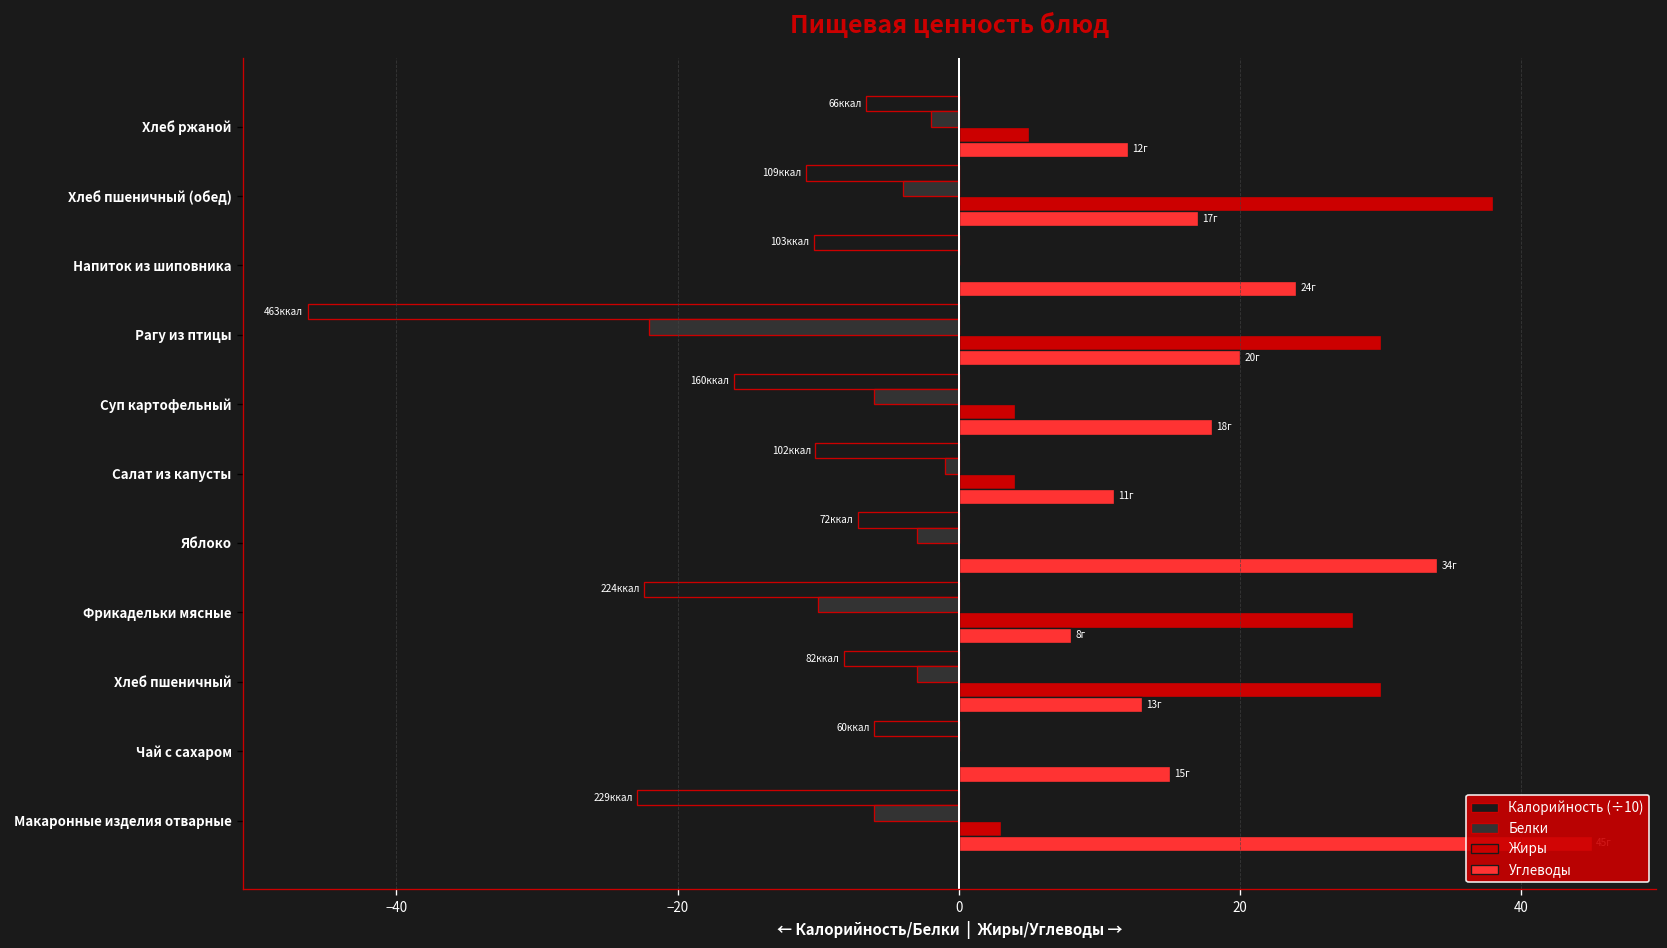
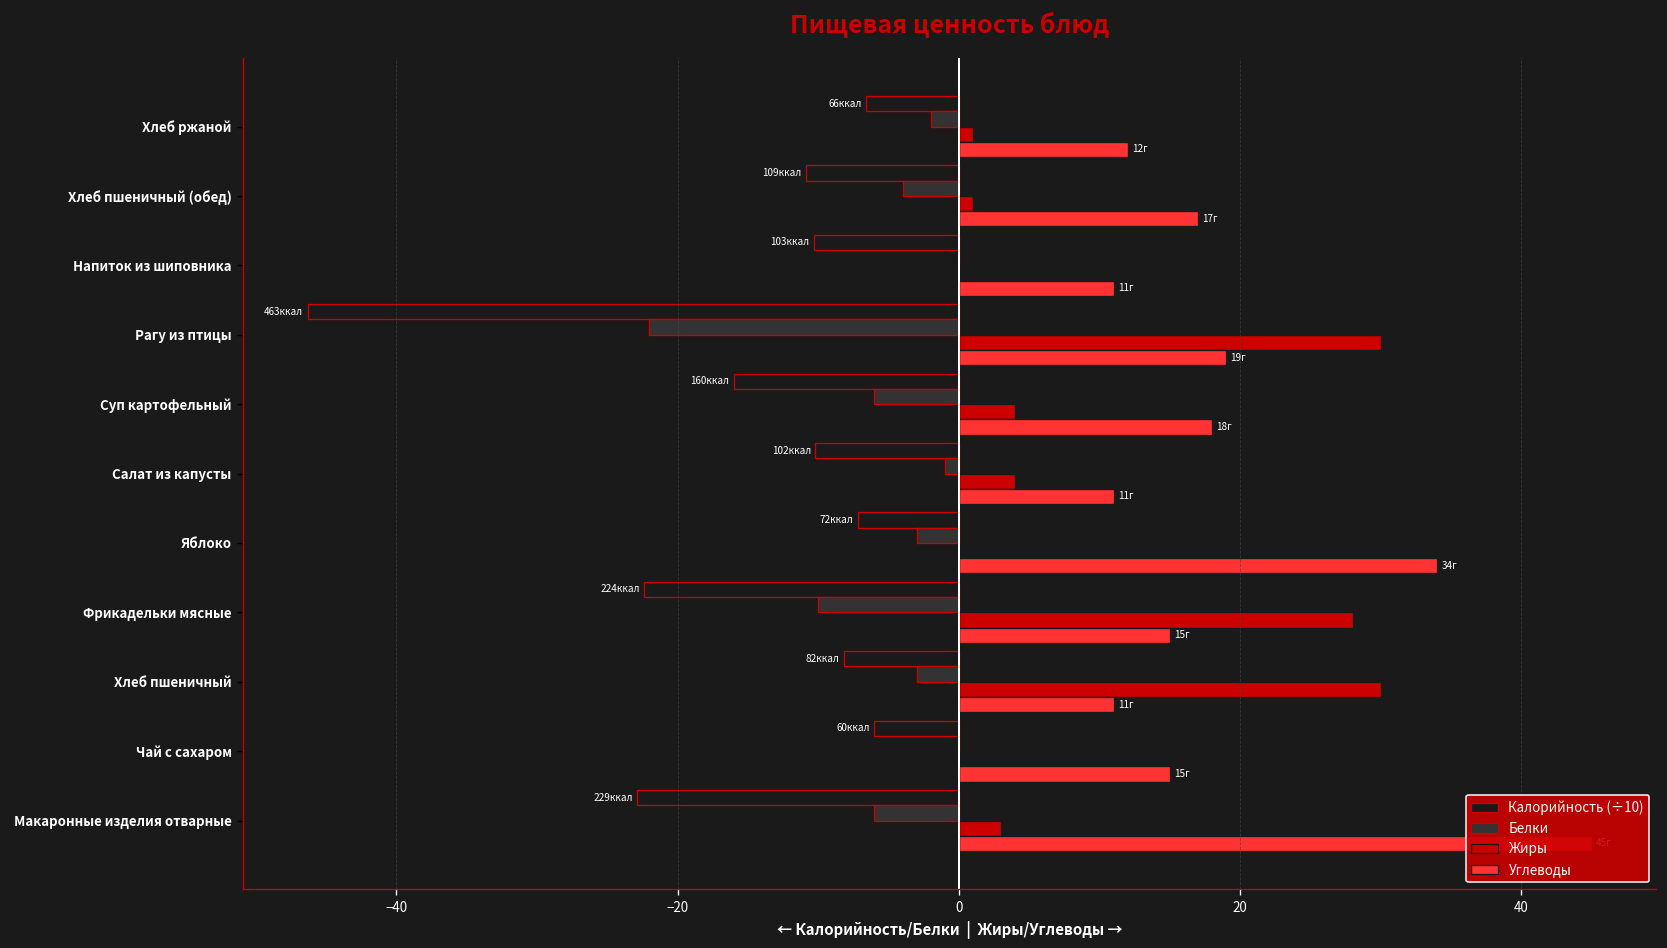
  {
    "Жиры": {
-     "Хлеб ржаной": "5",
-     "Хлеб пшеничный (обед)": "38",
+     "Хлеб ржаной": "1",
+     "Хлеб пшеничный (обед)": "1",
      "Напиток из шиповника": "0",
      "Рагу из птицы": "30",
      "Суп картофельный": "4",
      "Салат из капусты": "4",
      "Яблоко": "0",
      "Фрикадельки мясные": "28",
      "Хлеб пшеничный": "30",
      "Чай с сахаром": "0",
      "Макаронные изделия отварные": "3"
    },
    "Углеводы": {
      "Хлеб ржаной": "12г",
      "Хлеб пшеничный (обед)": "17г",
-     "Напиток из шиповника": "24г",
-     "Рагу из птицы": "20г",
+     "Напиток из шиповника": "11г",
+     "Рагу из птицы": "19г",
      "Суп картофельный": "18г",
      "Салат из капусты": "11г",
      "Яблоко": "34г",
-     "Фрикадельки мясные": "8г",
-     "Хлеб пшеничный": "13г",
+     "Фрикадельки мясные": "15г",
+     "Хлеб пшеничный": "11г",
      "Чай с сахаром": "15г"
    }
  }
